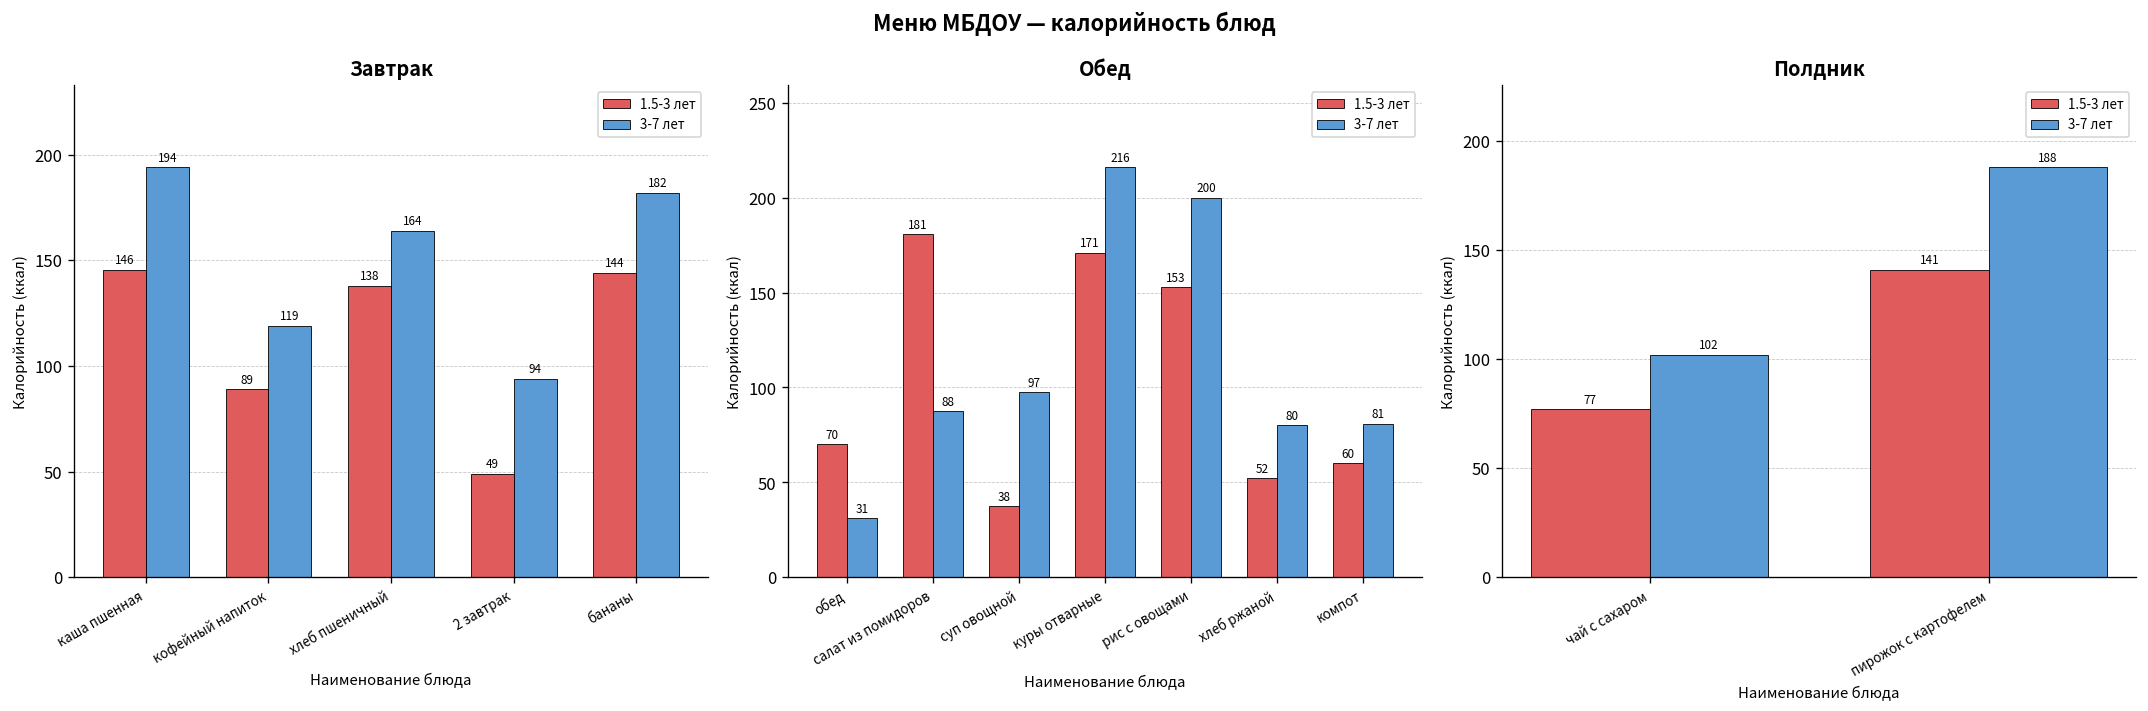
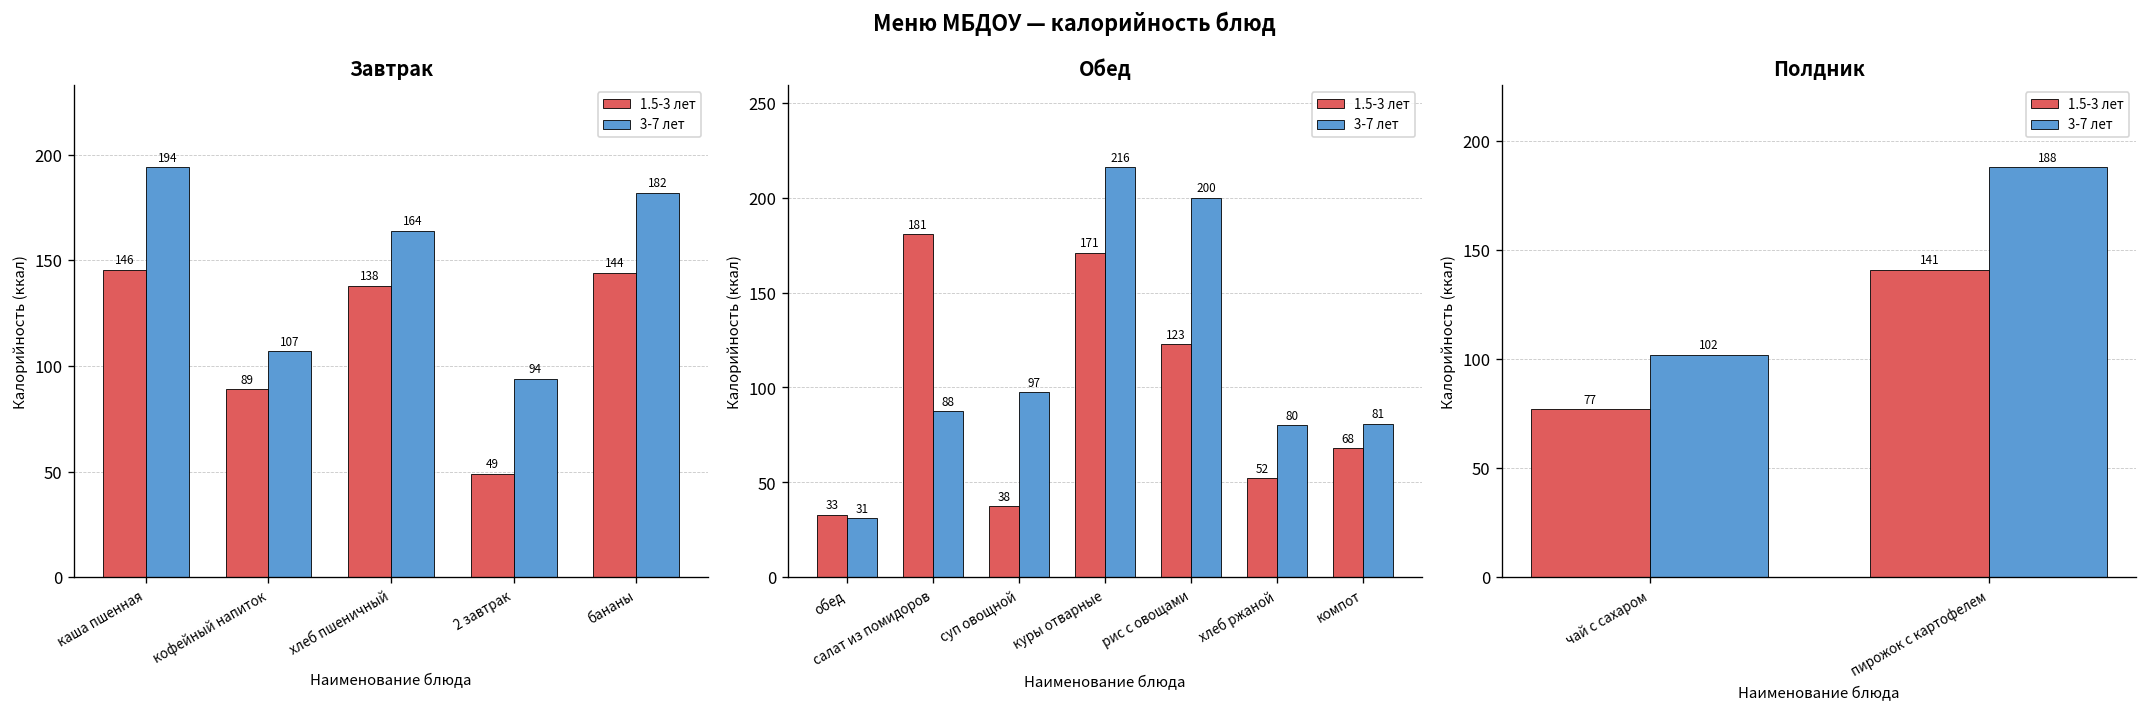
  {
    "Завтрак": {
      "1.5-3 лет": {
        "каша пшенная": 146,
        "кофейный напиток": 89,
        "хлеб пшеничный": 138,
        "2 завтрак": 49,
        "бананы": 144
      },
      "3-7 лет": {
        "каша пшенная": 194,
-       "кофейный напиток": 119,
+       "кофейный напиток": 107,
        "хлеб пшеничный": 164,
        "2 завтрак": 94,
        "бананы": 182
      }
    },
    "Обед": {
      "1.5-3 лет": {
-       "обед": 70,
+       "обед": 33,
        "салат из помидоров": 181,
        "суп овощной": 38,
        "куры отварные": 171,
-       "рис с овощами": 153,
+       "рис с овощами": 123,
        "хлеб ржаной": 52,
-       "компот": 60
+       "компот": 68
      },
      "3-7 лет": {
        "обед": 31,
        "салат из помидоров": 88,
        "суп овощной": 97,
        "куры отварные": 216,
        "рис с овощами": 200,
        "хлеб ржаной": 80,
        "компот": 81
      }
    },
    "Полдник": {
      "1.5-3 лет": {
        "чай с сахаром": 77,
        "пирожок с картофелем": 141
      },
      "3-7 лет": {
        "чай с сахаром": 102,
        "пирожок с картофелем": 188
      }
    }
  }
